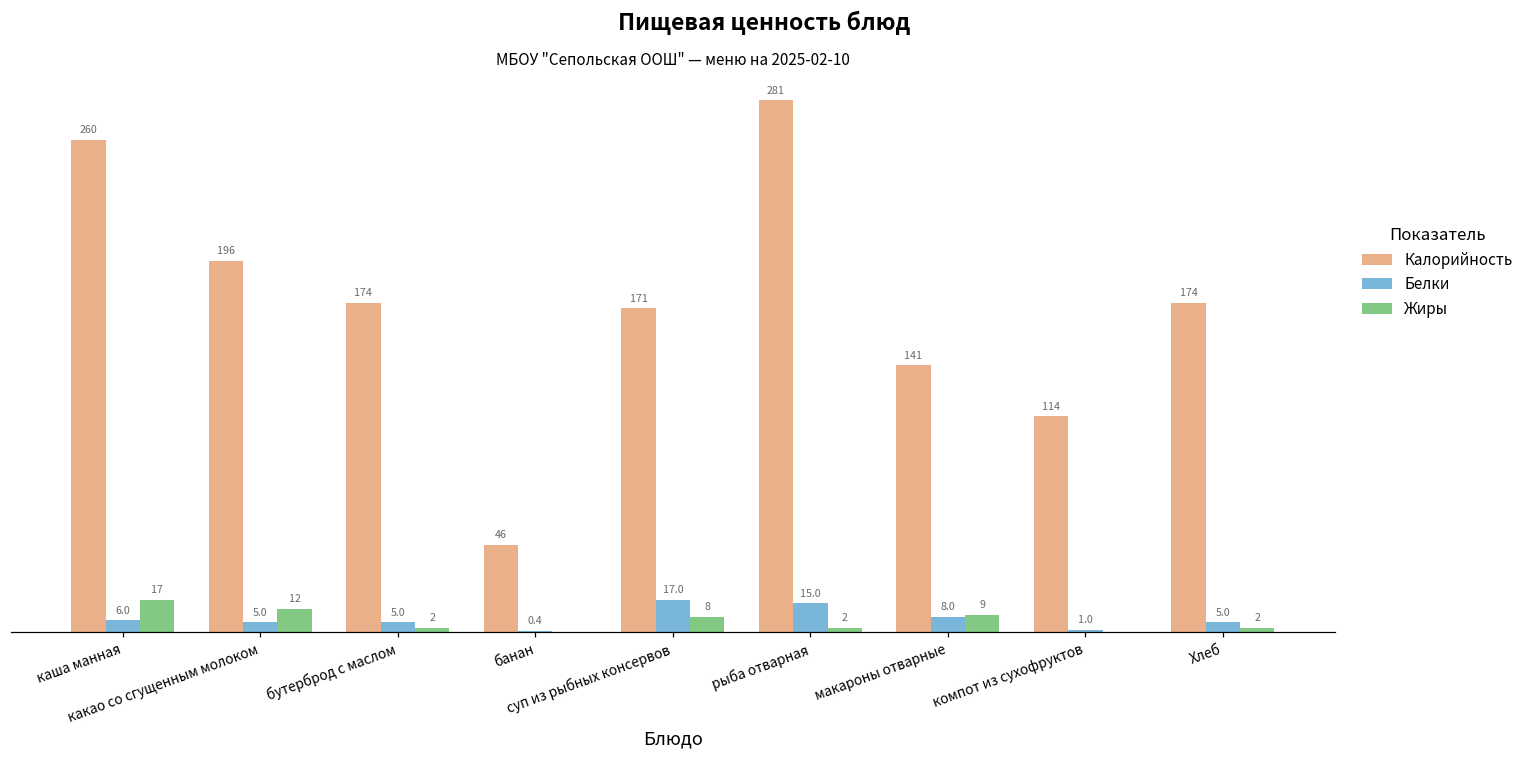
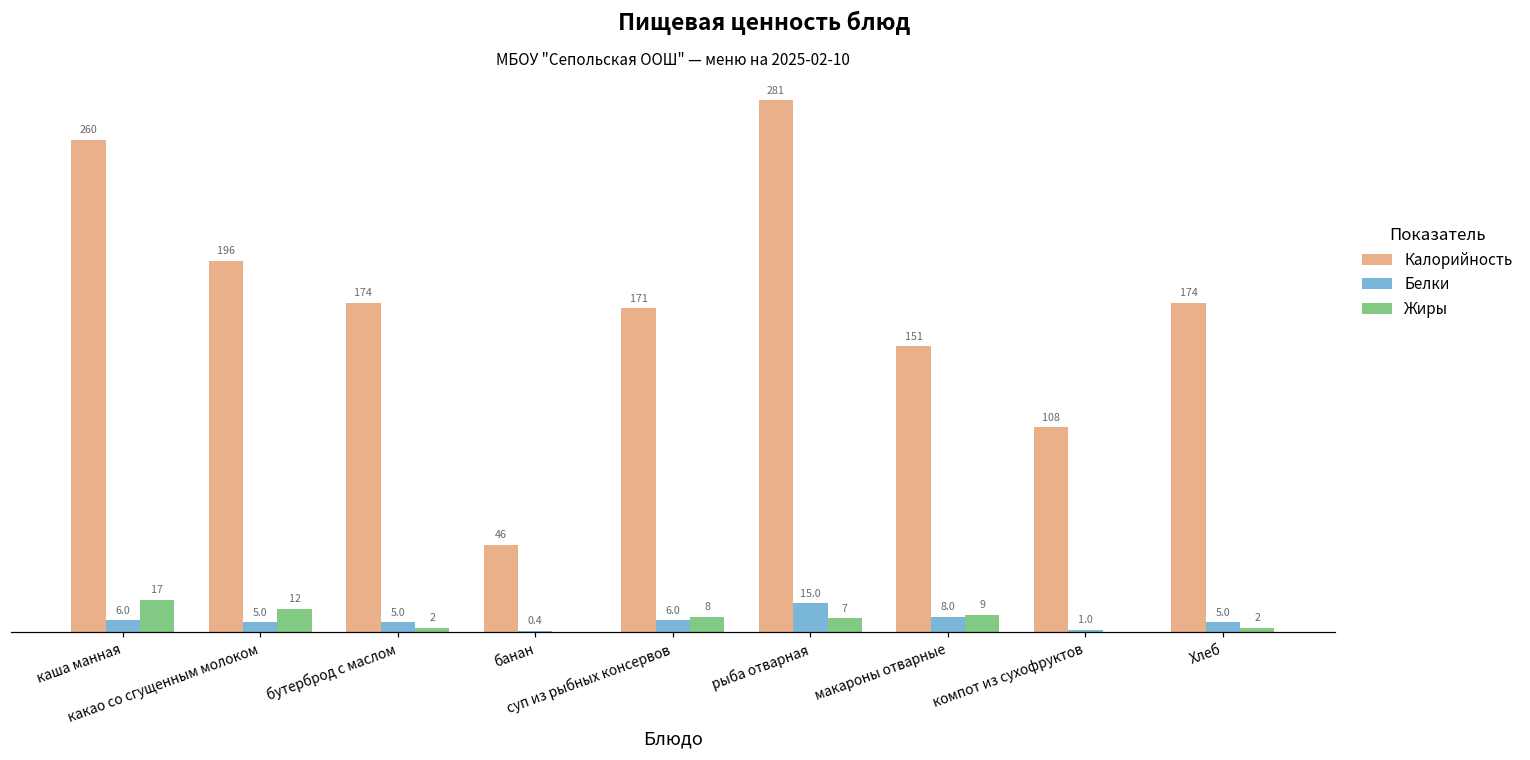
  {
    "Калорийность": {
      "каша манная": 260,
      "какао со сгущенным молоком": 196,
      "бутерброд с маслом": 174,
      "банан": 46,
      "суп из рыбных консервов": 171,
      "рыба отварная": 281,
-     "макароны отварные": 141,
-     "компот из сухофруктов": 114,
+     "макароны отварные": 151,
+     "компот из сухофруктов": 108,
      "Хлеб": 174
    },
    "Белки": {
      "каша манная": 6.0,
      "какао со сгущенным молоком": 5.0,
      "бутерброд с маслом": 5.0,
      "банан": 0.4,
-     "суп из рыбных консервов": 17.0,
+     "суп из рыбных консервов": 6.0,
      "рыба отварная": 15.0,
      "макароны отварные": 8.0,
      "компот из сухофруктов": 1.0,
      "Хлеб": 5.0
    },
    "Жиры": {
      "каша манная": 17,
      "какао со сгущенным молоком": 12,
      "бутерброд с маслом": 2,
      "суп из рыбных консервов": 8,
-     "рыба отварная": 2,
+     "рыба отварная": 7,
      "макароны отварные": 9,
      "Хлеб": 2
    }
  }
